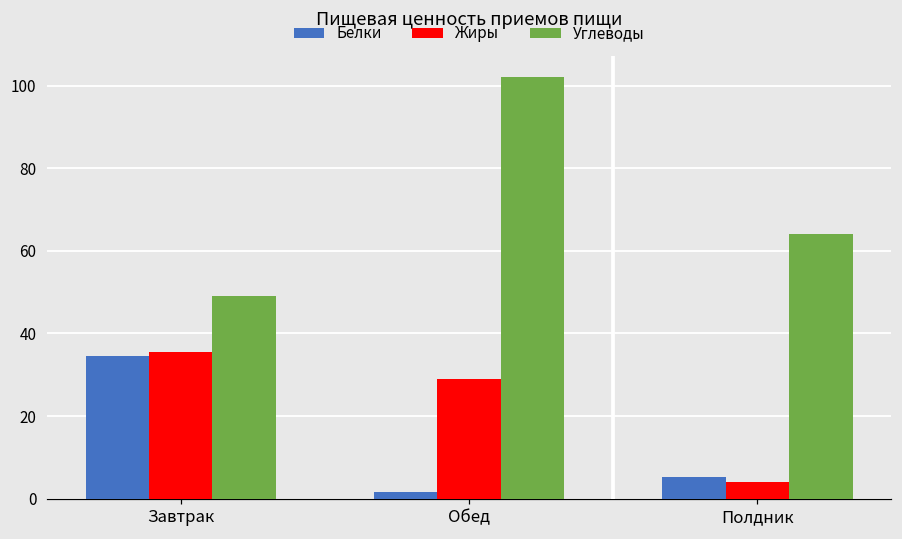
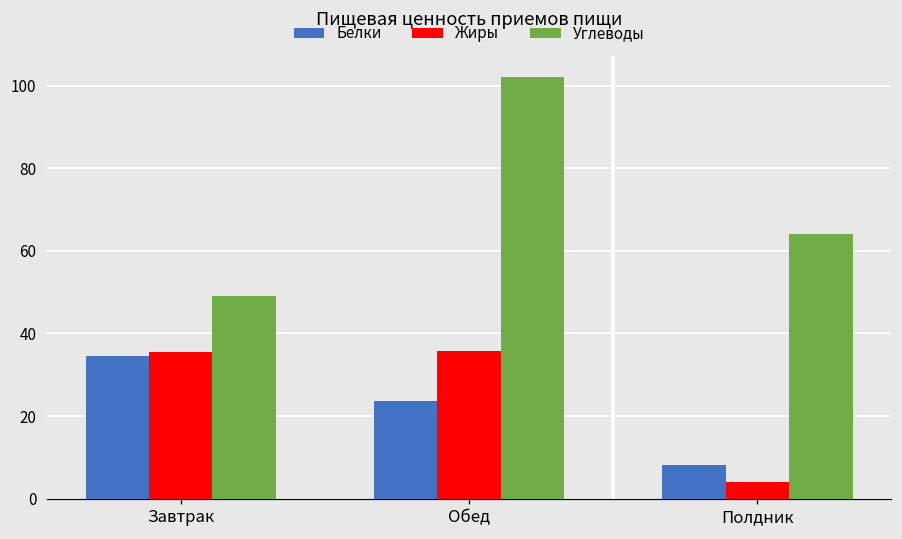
  {
    "Белки": {
      "Завтрак": 34,
-     "Обед": 2,
-     "Полдник": 5
+     "Обед": 24,
+     "Полдник": 8
    },
    "Жиры": {
      "Завтрак": 36,
-     "Обед": 29,
+     "Обед": 36,
      "Полдник": 4
    },
    "Углеводы": {
      "Завтрак": 49,
      "Обед": 102,
      "Полдник": 64
    }
  }
